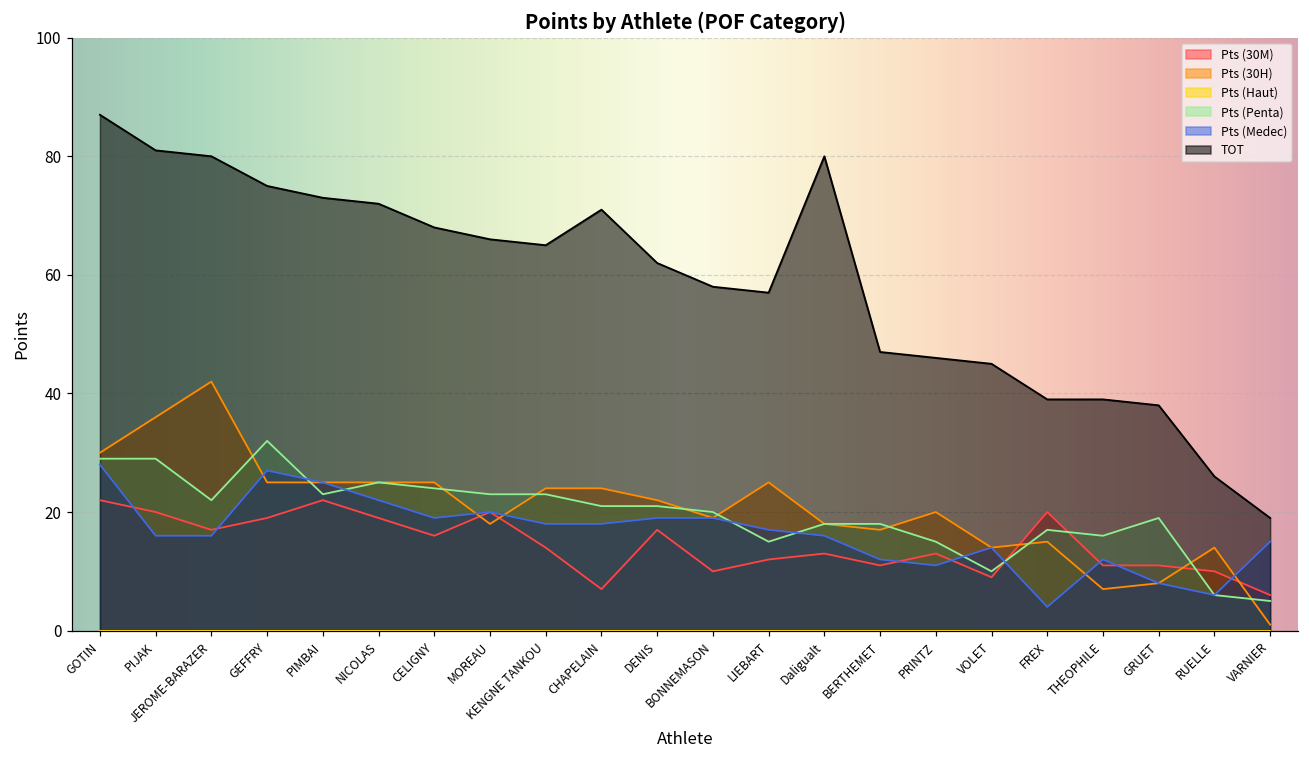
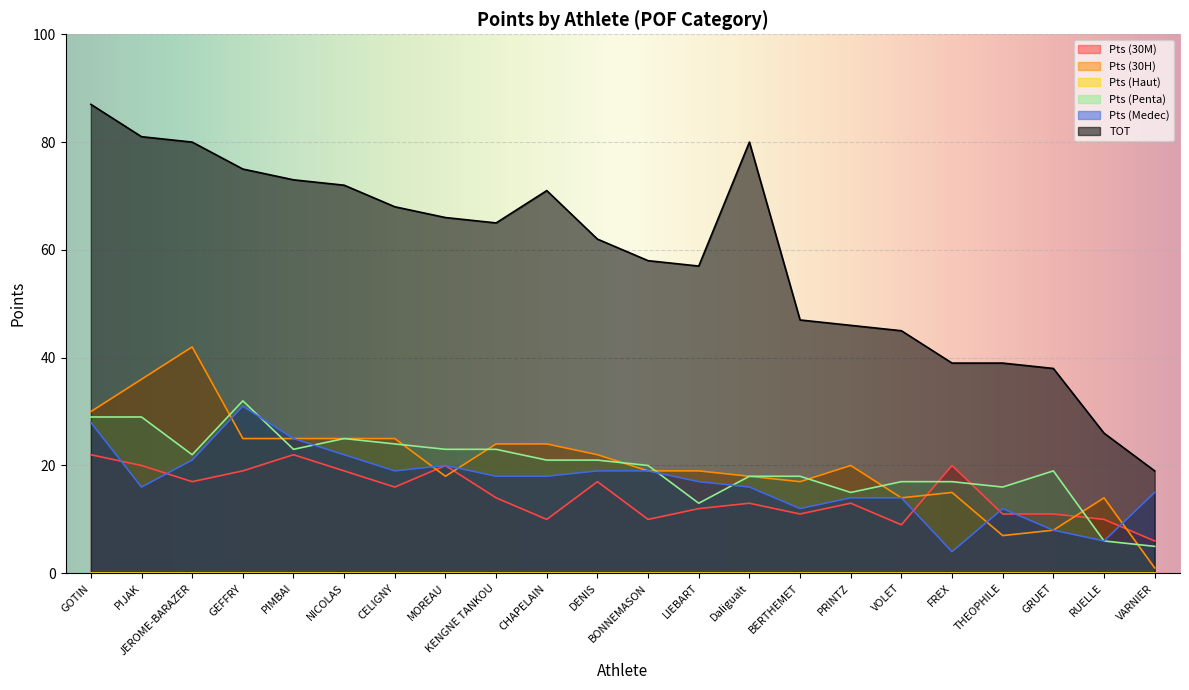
  {
    "Pts (30M)": {
      "GOTIN": 22,
      "PIJAK": 20,
      "JEROME-BARAZER": 17,
      "GEFFRY": 19,
      "PIMBAI": 22,
      "NICOLAS": 19,
      "CELIGNY": 16,
      "KENGNE TANKOU": 14,
-     "CHAPELAIN": 7,
+     "CHAPELAIN": 10,
      "DENIS": 17,
      "BONNEMASON": 10,
      "LIEBART": 12,
      "Daligualt": 13,
      "BERTHEMET": 11,
      "PRINTZ": 13,
      "VOLET": 9,
      "FREX": 20,
      "THEOPHILE": 11,
      "GRUET": 11,
      "RUELLE": 10,
      "VARNIER": 6
    },
    "Pts (30H)": {
      "GOTIN": 30,
      "PIJAK": 36,
      "JEROME-BARAZER": 42,
      "GEFFRY": 25,
      "CELIGNY": 25,
      "MOREAU": 18,
      "KENGNE TANKOU": 24,
      "CHAPELAIN": 24,
      "DENIS": 22,
-     "LIEBART": 25,
+     "LIEBART": 19,
      "BERTHEMET": 17,
      "PRINTZ": 20,
      "FREX": 15,
      "THEOPHILE": 7,
      "RUELLE": 14,
      "VARNIER": 1
    },
    "Pts (Haut)": {
      "GOTIN": 0,
      "PIJAK": 0,
      "JEROME-BARAZER": 0,
      "GEFFRY": 0,
      "PIMBAI": 0,
      "NICOLAS": 0,
      "CELIGNY": 0,
      "MOREAU": 0,
      "KENGNE TANKOU": 0,
      "CHAPELAIN": 0,
      "DENIS": 0,
      "BONNEMASON": 0,
      "LIEBART": 0,
      "Daligualt": 0,
      "BERTHEMET": 0,
      "PRINTZ": 0,
      "VOLET": 0,
      "FREX": 0,
      "THEOPHILE": 0,
      "GRUET": 0,
      "RUELLE": 0,
      "VARNIER": 0
    },
    "Pts (Penta)": {
      "GOTIN": 29,
      "PIJAK": 29,
      "JEROME-BARAZER": 22,
      "GEFFRY": 32,
      "PIMBAI": 23,
      "CELIGNY": 24,
      "MOREAU": 23,
      "KENGNE TANKOU": 23,
      "CHAPELAIN": 21,
      "DENIS": 21,
      "BONNEMASON": 20,
-     "LIEBART": 15,
+     "LIEBART": 13,
      "BERTHEMET": 18,
      "PRINTZ": 15,
-     "VOLET": 10,
+     "VOLET": 17,
      "FREX": 17,
      "THEOPHILE": 16,
      "GRUET": 19,
      "VARNIER": 5
    },
    "Pts (Medec)": {
      "GOTIN": 28,
      "PIJAK": 16,
-     "JEROME-BARAZER": 16,
-     "GEFFRY": 27,
+     "JEROME-BARAZER": 21,
+     "GEFFRY": 31,
      "NICOLAS": 22,
      "CELIGNY": 19,
      "KENGNE TANKOU": 18,
      "CHAPELAIN": 18,
      "DENIS": 19,
      "LIEBART": 17,
      "Daligualt": 16,
      "BERTHEMET": 12,
-     "PRINTZ": 11,
+     "PRINTZ": 14,
      "FREX": 4,
      "THEOPHILE": 12,
      "VARNIER": 15
    },
    "TOT": {
      "GOTIN": 87,
      "PIJAK": 81,
      "JEROME-BARAZER": 80,
      "GEFFRY": 75,
      "PIMBAI": 73,
      "NICOLAS": 72,
      "CELIGNY": 68,
      "MOREAU": 66,
      "KENGNE TANKOU": 65,
      "CHAPELAIN": 71,
      "DENIS": 62,
      "BONNEMASON": 58,
      "LIEBART": 57,
      "Daligualt": 80,
      "BERTHEMET": 47,
      "PRINTZ": 46,
      "VOLET": 45,
      "FREX": 39,
      "THEOPHILE": 39,
      "GRUET": 38,
      "RUELLE": 26,
      "VARNIER": 19
    }
  }
